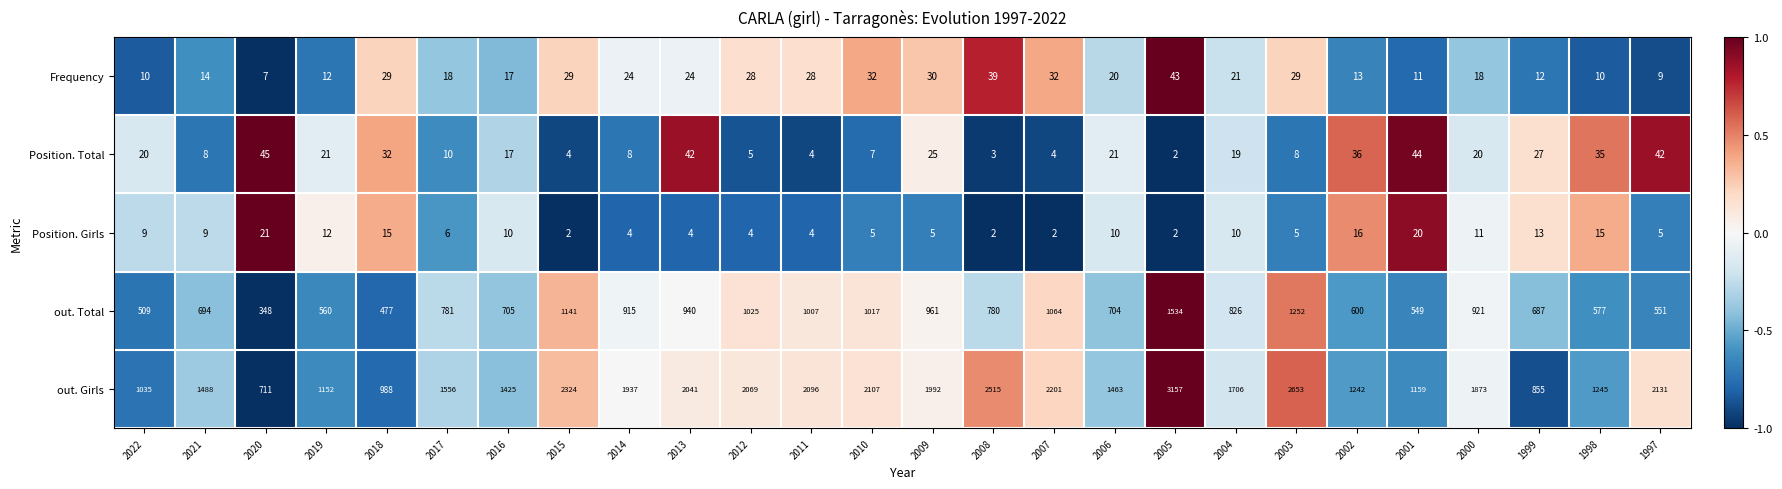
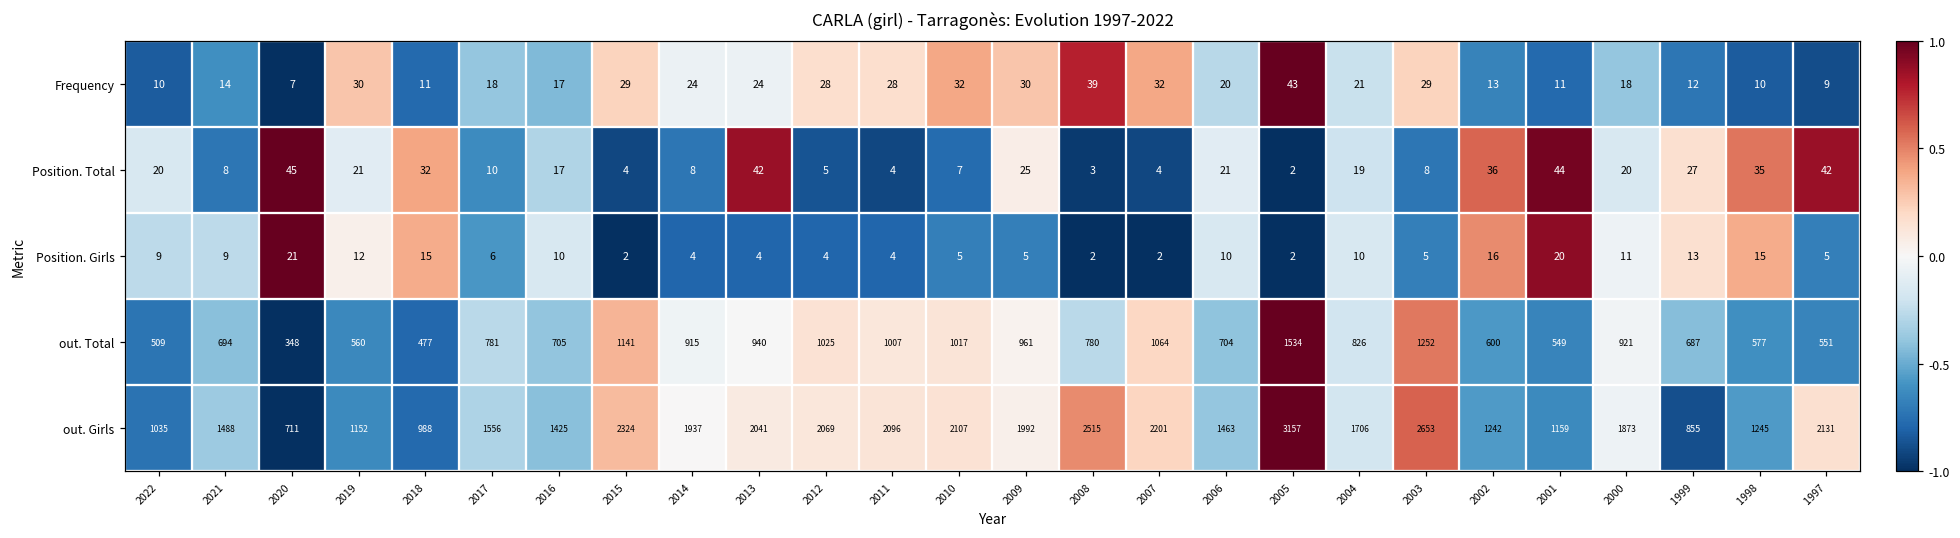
  {
    "Frequency": {
      "2022": 10,
      "2021": 14,
      "2020": 7,
-     "2019": 12,
-     "2018": 29,
+     "2019": 30,
+     "2018": 11,
      "2017": 18,
      "2016": 17,
      "2015": 29,
      "2014": 24,
      "2013": 24,
      "2012": 28,
      "2011": 28,
      "2010": 32,
      "2009": 30,
      "2008": 39,
      "2007": 32,
      "2006": 20,
      "2005": 43,
      "2004": 21,
      "2003": 29,
      "2002": 13,
      "2001": 11,
      "2000": 18,
      "1999": 12,
      "1998": 10,
      "1997": 9
    },
    "Position. Total": {
      "2022": 20,
      "2021": 8,
      "2020": 45,
      "2019": 21,
      "2018": 32,
      "2017": 10,
      "2016": 17,
      "2015": 4,
      "2014": 8,
      "2013": 42,
      "2012": 5,
      "2011": 4,
      "2010": 7,
      "2009": 25,
      "2008": 3,
      "2007": 4,
      "2006": 21,
      "2005": 2,
      "2004": 19,
      "2003": 8,
      "2002": 36,
      "2001": 44,
      "2000": 20,
      "1999": 27,
      "1998": 35,
      "1997": 42
    },
    "Position. Girls": {
      "2022": 9,
      "2021": 9,
      "2020": 21,
      "2019": 12,
      "2018": 15,
      "2017": 6,
      "2016": 10,
      "2015": 2,
      "2014": 4,
      "2013": 4,
      "2012": 4,
      "2011": 4,
      "2010": 5,
      "2009": 5,
      "2008": 2,
      "2007": 2,
      "2006": 10,
      "2005": 2,
      "2004": 10,
      "2003": 5,
      "2002": 16,
      "2001": 20,
      "2000": 11,
      "1999": 13,
      "1998": 15,
      "1997": 5
    },
    "out. Total": {
      "2022": 509,
      "2021": 694,
      "2020": 348,
      "2019": 560,
      "2018": 477,
      "2017": 781,
      "2016": 705,
      "2015": 1141,
      "2014": 915,
      "2013": 940,
      "2012": 1025,
      "2011": 1007,
      "2010": 1017,
      "2009": 961,
      "2008": 780,
      "2007": 1064,
      "2006": 704,
      "2005": 1534,
      "2004": 826,
      "2003": 1252,
      "2002": 600,
      "2001": 549,
      "2000": 921,
      "1999": 687,
      "1998": 577,
      "1997": 551
    },
    "out. Girls": {
      "2022": 1035,
      "2021": 1488,
      "2020": 711,
      "2019": 1152,
      "2018": 988,
      "2017": 1556,
      "2016": 1425,
      "2015": 2324,
      "2014": 1937,
      "2013": 2041,
      "2012": 2069,
      "2011": 2096,
      "2010": 2107,
      "2009": 1992,
      "2008": 2515,
      "2007": 2201,
      "2006": 1463,
      "2005": 3157,
      "2004": 1706,
      "2003": 2653,
      "2002": 1242,
      "2001": 1159,
      "2000": 1873,
      "1999": 855,
      "1998": 1245,
      "1997": 2131
    }
  }
